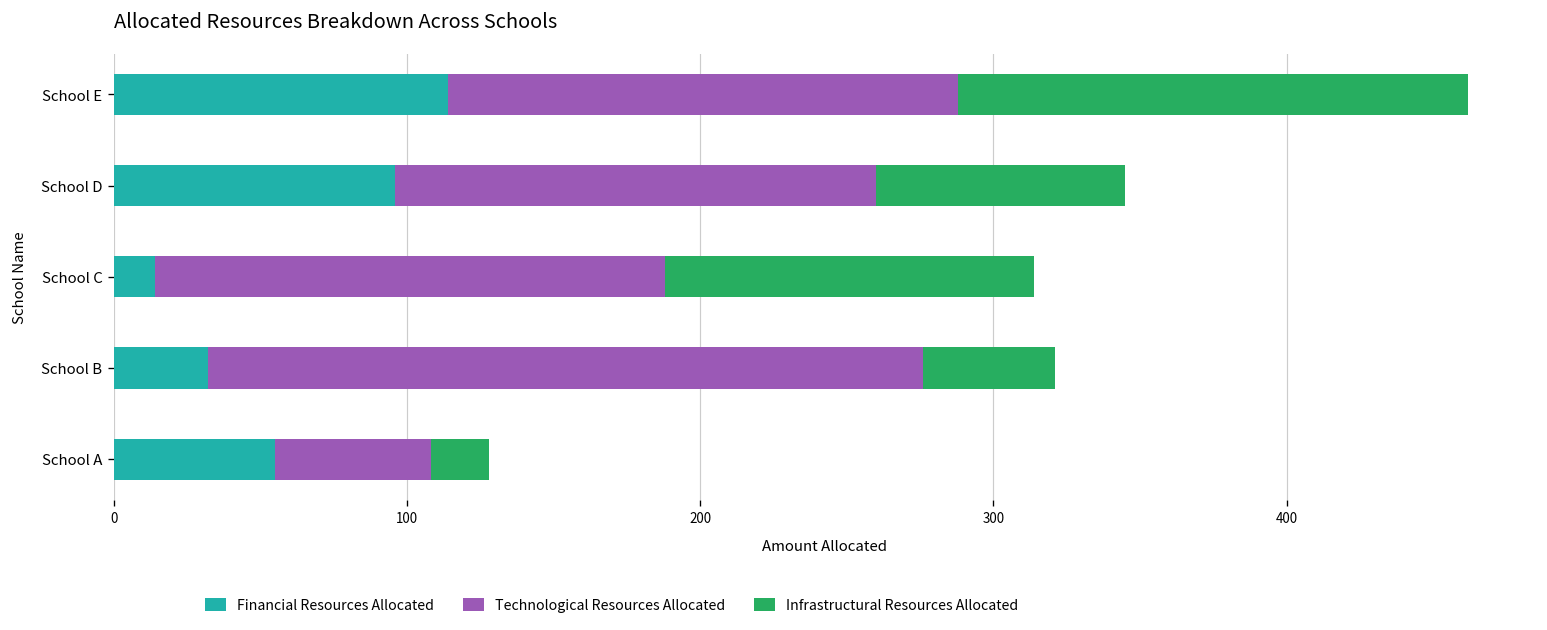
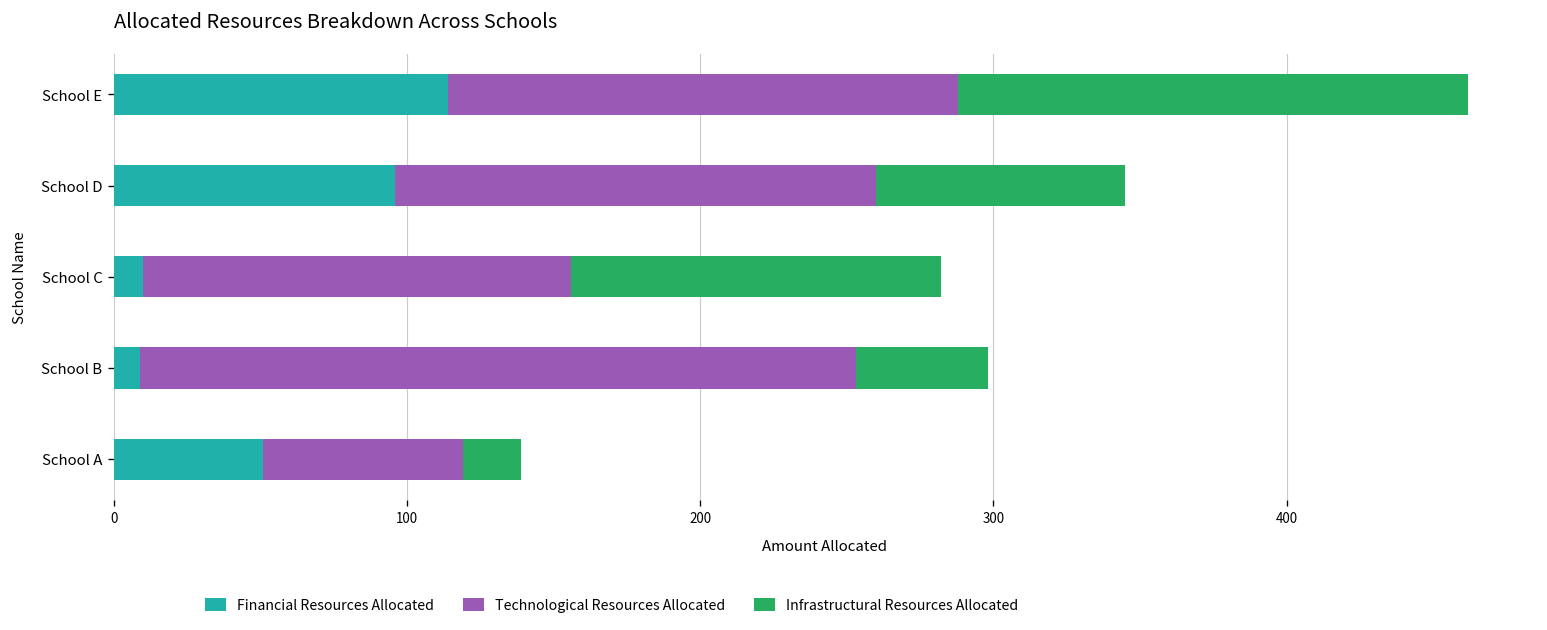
  {
    "Financial Resources Allocated": {
      "School E": 114,
      "School D": 96,
-     "School C": 14,
-     "School B": 32,
-     "School A": 55
+     "School C": 10,
+     "School B": 9,
+     "School A": 51
    },
    "Technological Resources Allocated": {
      "School E": 174,
      "School D": 164,
-     "School C": 174,
+     "School C": 146,
      "School B": 244,
-     "School A": 53
+     "School A": 68
    },
    "Infrastructural Resources Allocated": {
      "School E": 174,
      "School D": 85,
      "School C": 126,
      "School B": 45,
      "School A": 20
    }
  }
